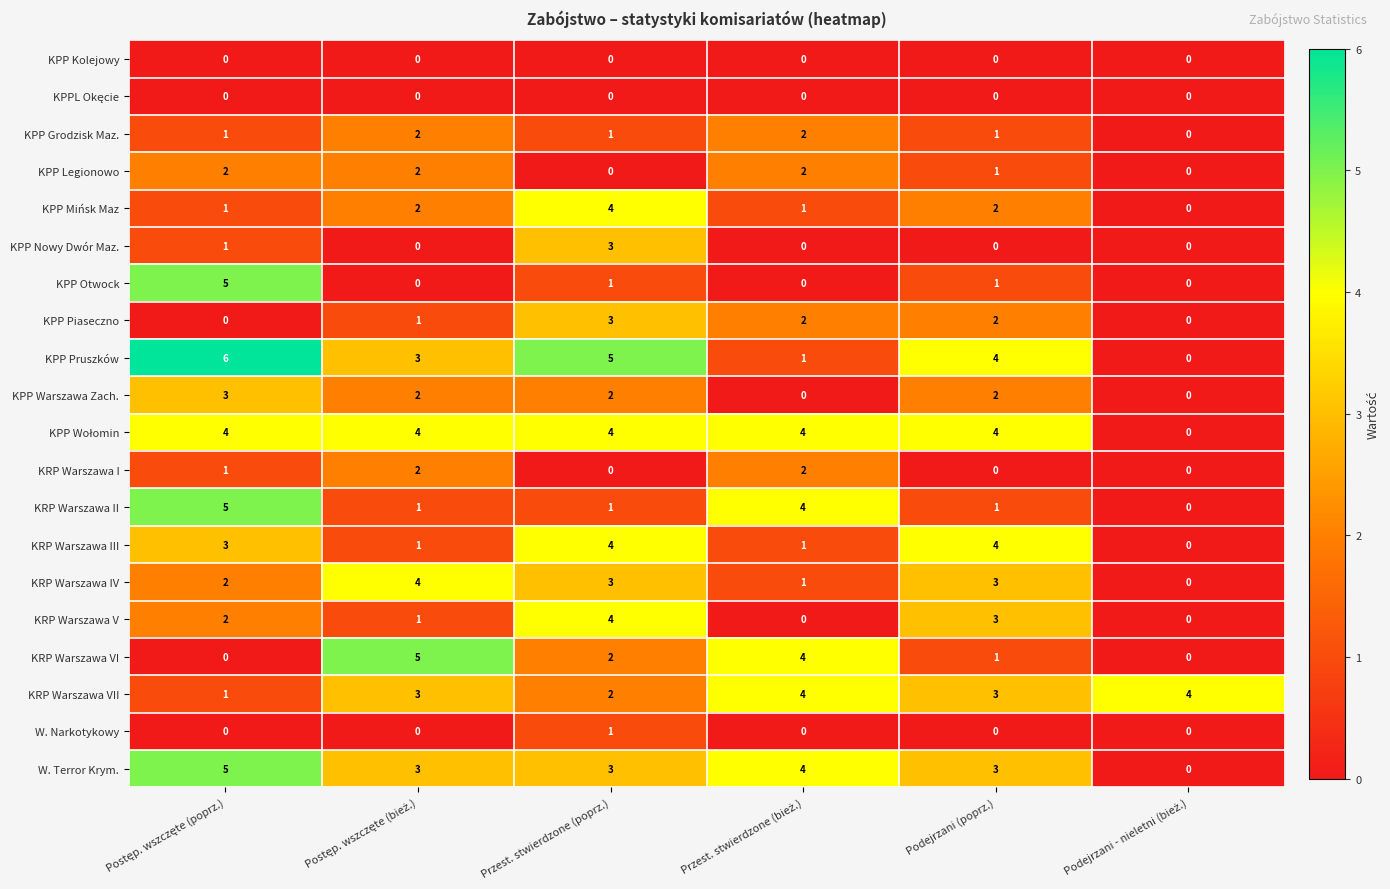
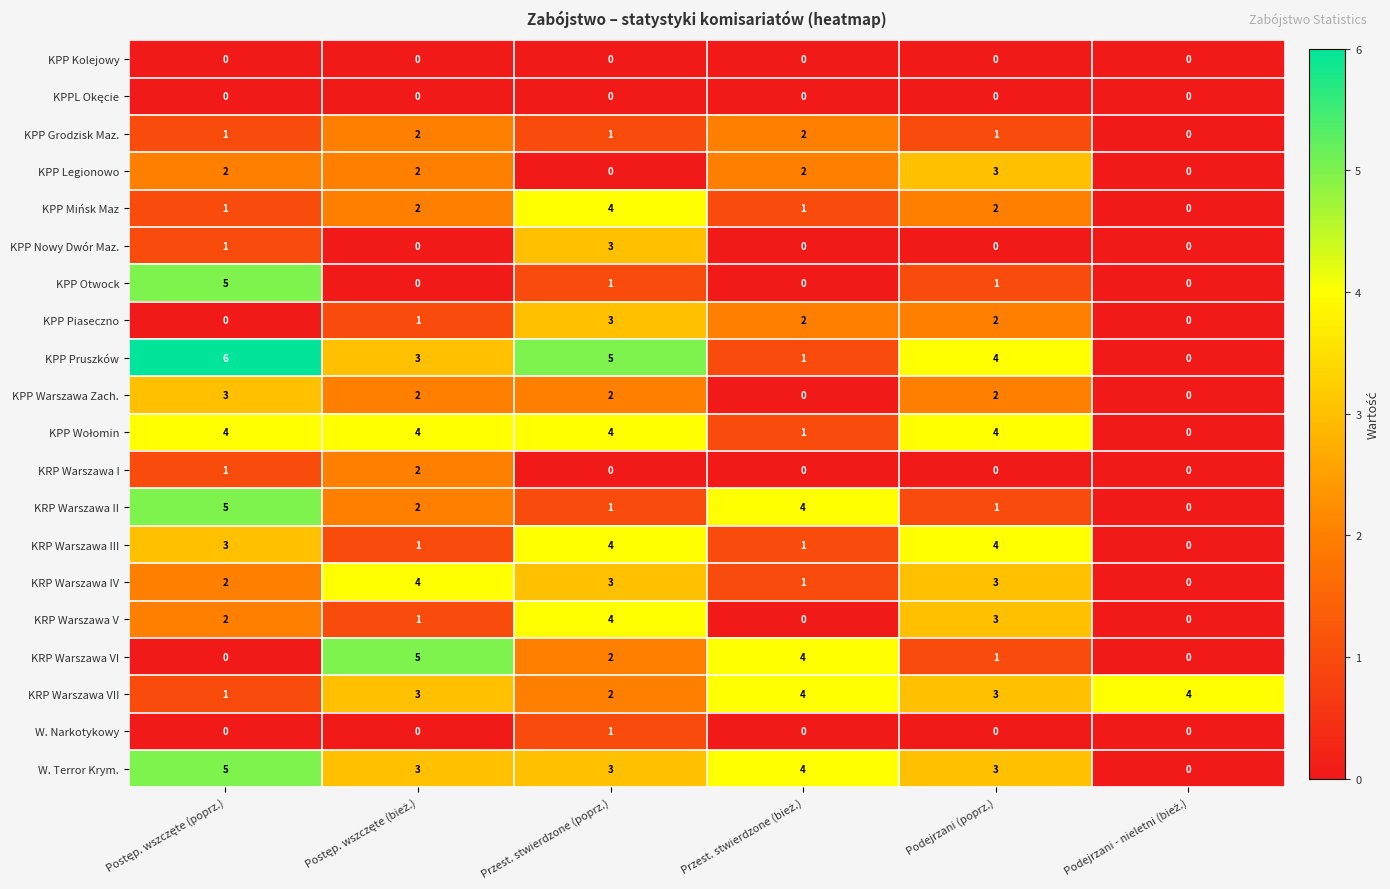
  {
    "KPP Kolejowy": {
      "Postęp. wszczęte (poprz.)": 0,
      "Postęp. wszczęte (bież.)": 0,
      "Przest. stwierdzone (poprz.)": 0,
      "Przest. stwierdzone (bież.)": 0,
      "Podejrzani (poprz.)": 0,
      "Podejrzani - nieletni (bież.)": 0
    },
    "KPPL Okęcie": {
      "Postęp. wszczęte (poprz.)": 0,
      "Postęp. wszczęte (bież.)": 0,
      "Przest. stwierdzone (poprz.)": 0,
      "Przest. stwierdzone (bież.)": 0,
      "Podejrzani (poprz.)": 0,
      "Podejrzani - nieletni (bież.)": 0
    },
    "KPP Grodzisk Maz.": {
      "Postęp. wszczęte (poprz.)": 1,
      "Postęp. wszczęte (bież.)": 2,
      "Przest. stwierdzone (poprz.)": 1,
      "Przest. stwierdzone (bież.)": 2,
      "Podejrzani (poprz.)": 1,
      "Podejrzani - nieletni (bież.)": 0
    },
    "KPP Legionowo": {
      "Postęp. wszczęte (poprz.)": 2,
      "Postęp. wszczęte (bież.)": 2,
      "Przest. stwierdzone (poprz.)": 0,
      "Przest. stwierdzone (bież.)": 2,
-     "Podejrzani (poprz.)": 1,
+     "Podejrzani (poprz.)": 3,
      "Podejrzani - nieletni (bież.)": 0
    },
    "KPP Mińsk Maz": {
      "Postęp. wszczęte (poprz.)": 1,
      "Postęp. wszczęte (bież.)": 2,
      "Przest. stwierdzone (poprz.)": 4,
      "Przest. stwierdzone (bież.)": 1,
      "Podejrzani (poprz.)": 2,
      "Podejrzani - nieletni (bież.)": 0
    },
    "KPP Nowy Dwór Maz.": {
      "Postęp. wszczęte (poprz.)": 1,
      "Postęp. wszczęte (bież.)": 0,
      "Przest. stwierdzone (poprz.)": 3,
      "Przest. stwierdzone (bież.)": 0,
      "Podejrzani (poprz.)": 0,
      "Podejrzani - nieletni (bież.)": 0
    },
    "KPP Otwock": {
      "Postęp. wszczęte (poprz.)": 5,
      "Postęp. wszczęte (bież.)": 0,
      "Przest. stwierdzone (poprz.)": 1,
      "Przest. stwierdzone (bież.)": 0,
      "Podejrzani (poprz.)": 1,
      "Podejrzani - nieletni (bież.)": 0
    },
    "KPP Piaseczno": {
      "Postęp. wszczęte (poprz.)": 0,
      "Postęp. wszczęte (bież.)": 1,
      "Przest. stwierdzone (poprz.)": 3,
      "Przest. stwierdzone (bież.)": 2,
      "Podejrzani (poprz.)": 2,
      "Podejrzani - nieletni (bież.)": 0
    },
    "KPP Pruszków": {
      "Postęp. wszczęte (poprz.)": 6,
      "Postęp. wszczęte (bież.)": 3,
      "Przest. stwierdzone (poprz.)": 5,
      "Przest. stwierdzone (bież.)": 1,
      "Podejrzani (poprz.)": 4,
      "Podejrzani - nieletni (bież.)": 0
    },
    "KPP Warszawa Zach.": {
      "Postęp. wszczęte (poprz.)": 3,
      "Postęp. wszczęte (bież.)": 2,
      "Przest. stwierdzone (poprz.)": 2,
      "Przest. stwierdzone (bież.)": 0,
      "Podejrzani (poprz.)": 2,
      "Podejrzani - nieletni (bież.)": 0
    },
    "KPP Wołomin": {
      "Postęp. wszczęte (poprz.)": 4,
      "Postęp. wszczęte (bież.)": 4,
      "Przest. stwierdzone (poprz.)": 4,
-     "Przest. stwierdzone (bież.)": 4,
+     "Przest. stwierdzone (bież.)": 1,
      "Podejrzani (poprz.)": 4,
      "Podejrzani - nieletni (bież.)": 0
    },
    "KRP Warszawa I": {
      "Postęp. wszczęte (poprz.)": 1,
      "Postęp. wszczęte (bież.)": 2,
      "Przest. stwierdzone (poprz.)": 0,
-     "Przest. stwierdzone (bież.)": 2,
+     "Przest. stwierdzone (bież.)": 0,
      "Podejrzani (poprz.)": 0,
      "Podejrzani - nieletni (bież.)": 0
    },
    "KRP Warszawa II": {
      "Postęp. wszczęte (poprz.)": 5,
-     "Postęp. wszczęte (bież.)": 1,
+     "Postęp. wszczęte (bież.)": 2,
      "Przest. stwierdzone (poprz.)": 1,
      "Przest. stwierdzone (bież.)": 4,
      "Podejrzani (poprz.)": 1,
      "Podejrzani - nieletni (bież.)": 0
    },
    "KRP Warszawa III": {
      "Postęp. wszczęte (poprz.)": 3,
      "Postęp. wszczęte (bież.)": 1,
      "Przest. stwierdzone (poprz.)": 4,
      "Przest. stwierdzone (bież.)": 1,
      "Podejrzani (poprz.)": 4,
      "Podejrzani - nieletni (bież.)": 0
    },
    "KRP Warszawa IV": {
      "Postęp. wszczęte (poprz.)": 2,
      "Postęp. wszczęte (bież.)": 4,
      "Przest. stwierdzone (poprz.)": 3,
      "Przest. stwierdzone (bież.)": 1,
      "Podejrzani (poprz.)": 3,
      "Podejrzani - nieletni (bież.)": 0
    },
    "KRP Warszawa V": {
      "Postęp. wszczęte (poprz.)": 2,
      "Postęp. wszczęte (bież.)": 1,
      "Przest. stwierdzone (poprz.)": 4,
      "Przest. stwierdzone (bież.)": 0,
      "Podejrzani (poprz.)": 3,
      "Podejrzani - nieletni (bież.)": 0
    },
    "KRP Warszawa VI": {
      "Postęp. wszczęte (poprz.)": 0,
      "Postęp. wszczęte (bież.)": 5,
      "Przest. stwierdzone (poprz.)": 2,
      "Przest. stwierdzone (bież.)": 4,
      "Podejrzani (poprz.)": 1,
      "Podejrzani - nieletni (bież.)": 0
    },
    "KRP Warszawa VII": {
      "Postęp. wszczęte (poprz.)": 1,
      "Postęp. wszczęte (bież.)": 3,
      "Przest. stwierdzone (poprz.)": 2,
      "Przest. stwierdzone (bież.)": 4,
      "Podejrzani (poprz.)": 3,
      "Podejrzani - nieletni (bież.)": 4
    },
    "W. Narkotykowy": {
      "Postęp. wszczęte (poprz.)": 0,
      "Postęp. wszczęte (bież.)": 0,
      "Przest. stwierdzone (poprz.)": 1,
      "Przest. stwierdzone (bież.)": 0,
      "Podejrzani (poprz.)": 0,
      "Podejrzani - nieletni (bież.)": 0
    },
    "W. Terror Krym.": {
      "Postęp. wszczęte (poprz.)": 5,
      "Postęp. wszczęte (bież.)": 3,
      "Przest. stwierdzone (poprz.)": 3,
      "Przest. stwierdzone (bież.)": 4,
      "Podejrzani (poprz.)": 3,
      "Podejrzani - nieletni (bież.)": 0
    }
  }
